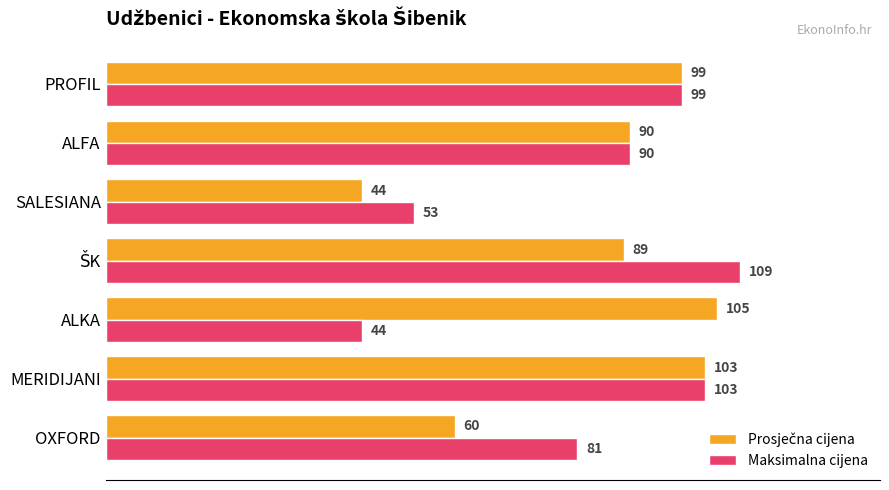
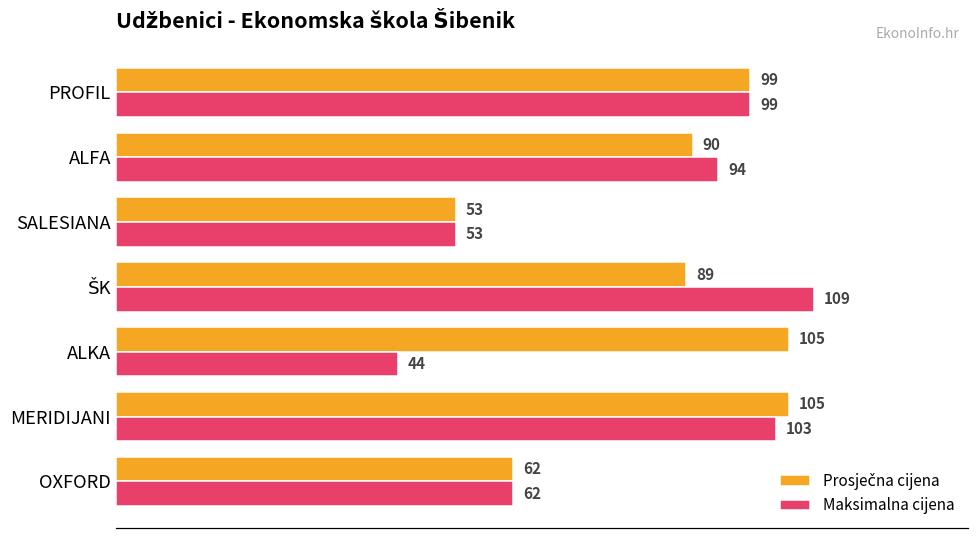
  {
    "Prosječna cijena": {
      "PROFIL": 99,
      "ALFA": 90,
-     "SALESIANA": 44,
+     "SALESIANA": 53,
      "ŠK": 89,
      "ALKA": 105,
-     "MERIDIJANI": 103,
-     "OXFORD": 60
+     "MERIDIJANI": 105,
+     "OXFORD": 62
    },
    "Maksimalna cijena": {
      "PROFIL": 99,
-     "ALFA": 90,
+     "ALFA": 94,
      "SALESIANA": 53,
      "ŠK": 109,
      "ALKA": 44,
      "MERIDIJANI": 103,
-     "OXFORD": 81
+     "OXFORD": 62
    }
  }
